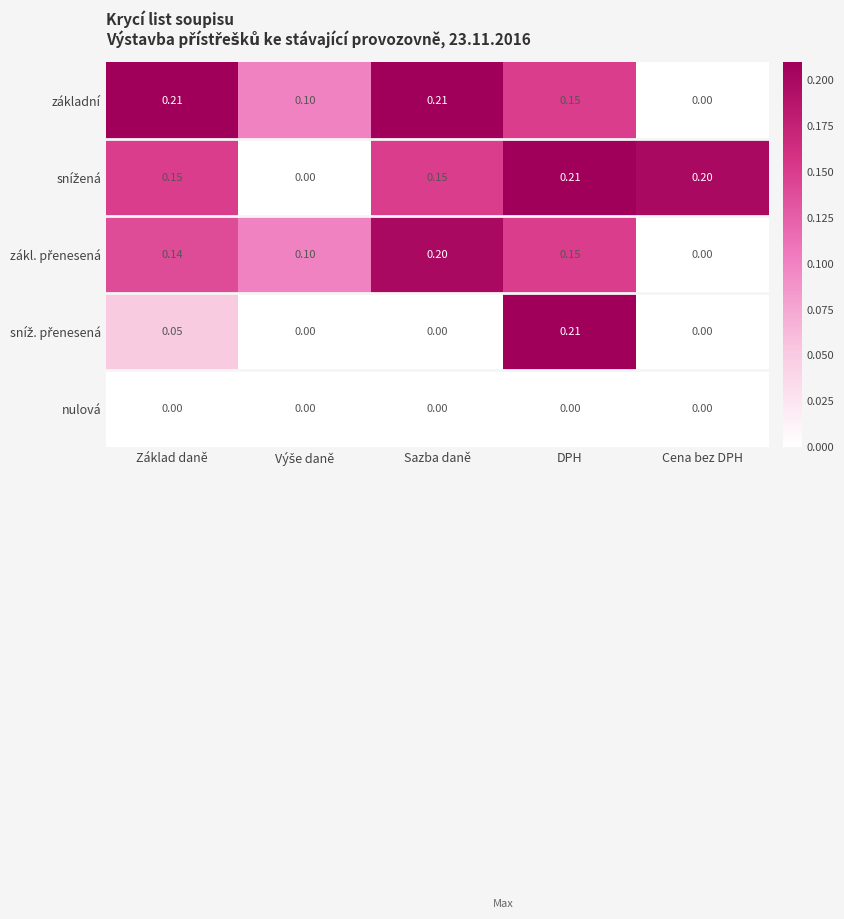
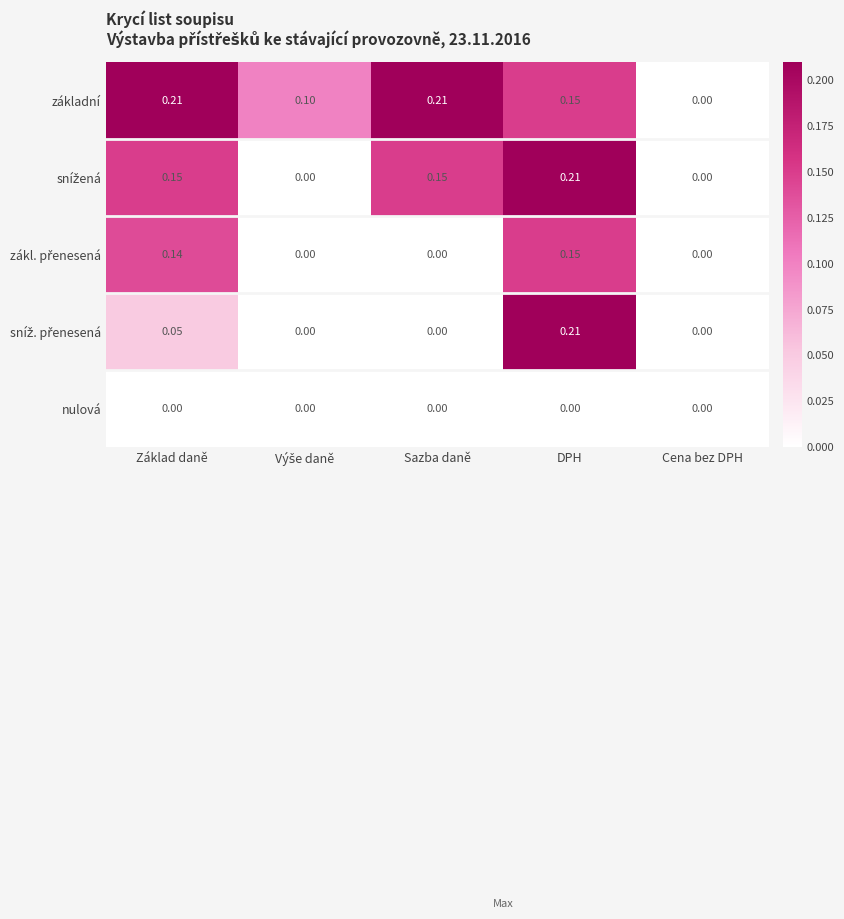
  {
    "základní": {
      "Základ daně": 0.21,
      "Výše daně": 0.10,
      "Sazba daně": 0.21,
      "DPH": 0.15,
      "Cena bez DPH": 0.00
    },
    "snížená": {
      "Základ daně": 0.15,
      "Výše daně": 0.00,
      "Sazba daně": 0.15,
      "DPH": 0.21,
-     "Cena bez DPH": 0.20
+     "Cena bez DPH": 0.00
    },
    "zákl. přenesená": {
      "Základ daně": 0.14,
-     "Výše daně": 0.10,
-     "Sazba daně": 0.20,
+     "Výše daně": 0.00,
+     "Sazba daně": 0.00,
      "DPH": 0.15,
      "Cena bez DPH": 0.00
    },
    "sníž. přenesená": {
      "Základ daně": 0.05,
      "Výše daně": 0.00,
      "Sazba daně": 0.00,
      "DPH": 0.21,
      "Cena bez DPH": 0.00
    },
    "nulová": {
      "Základ daně": 0.00,
      "Výše daně": 0.00,
      "Sazba daně": 0.00,
      "DPH": 0.00,
      "Cena bez DPH": 0.00
    }
  }
